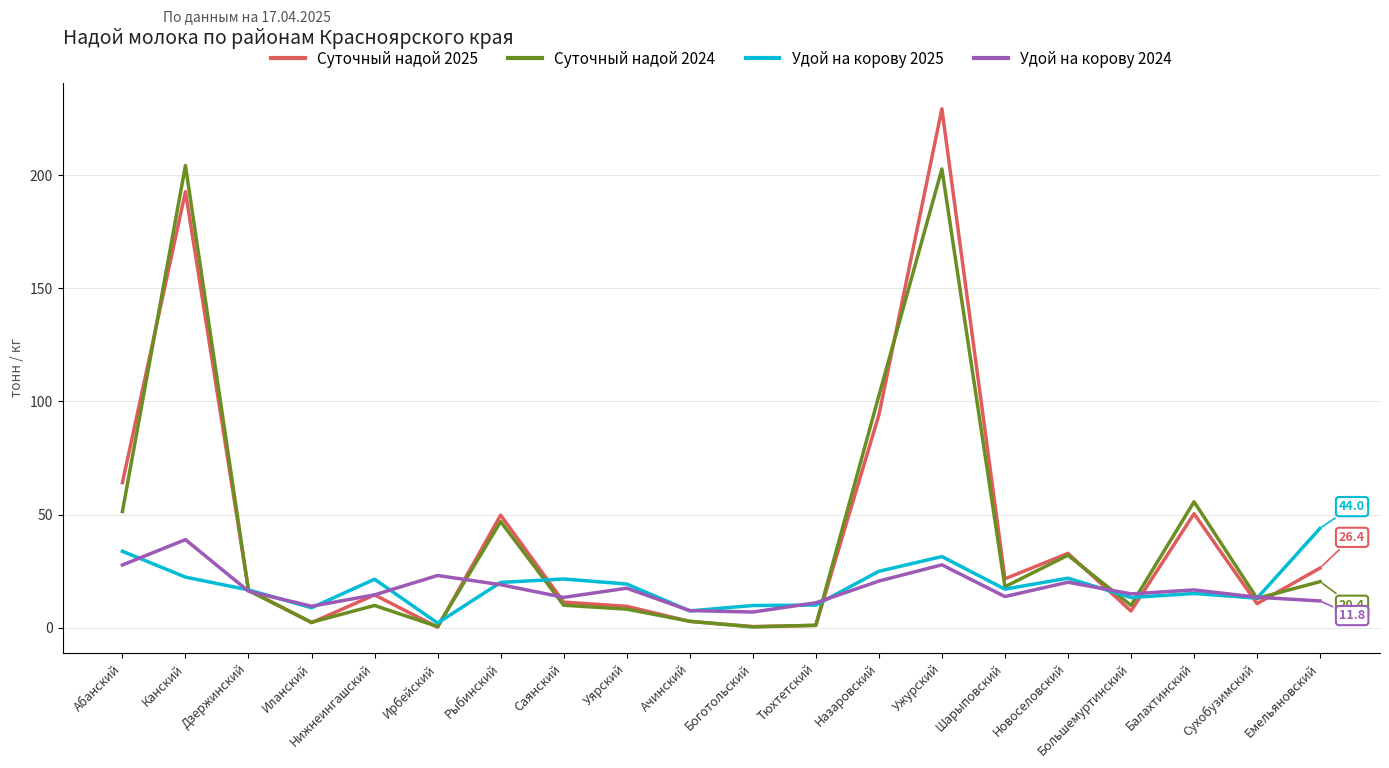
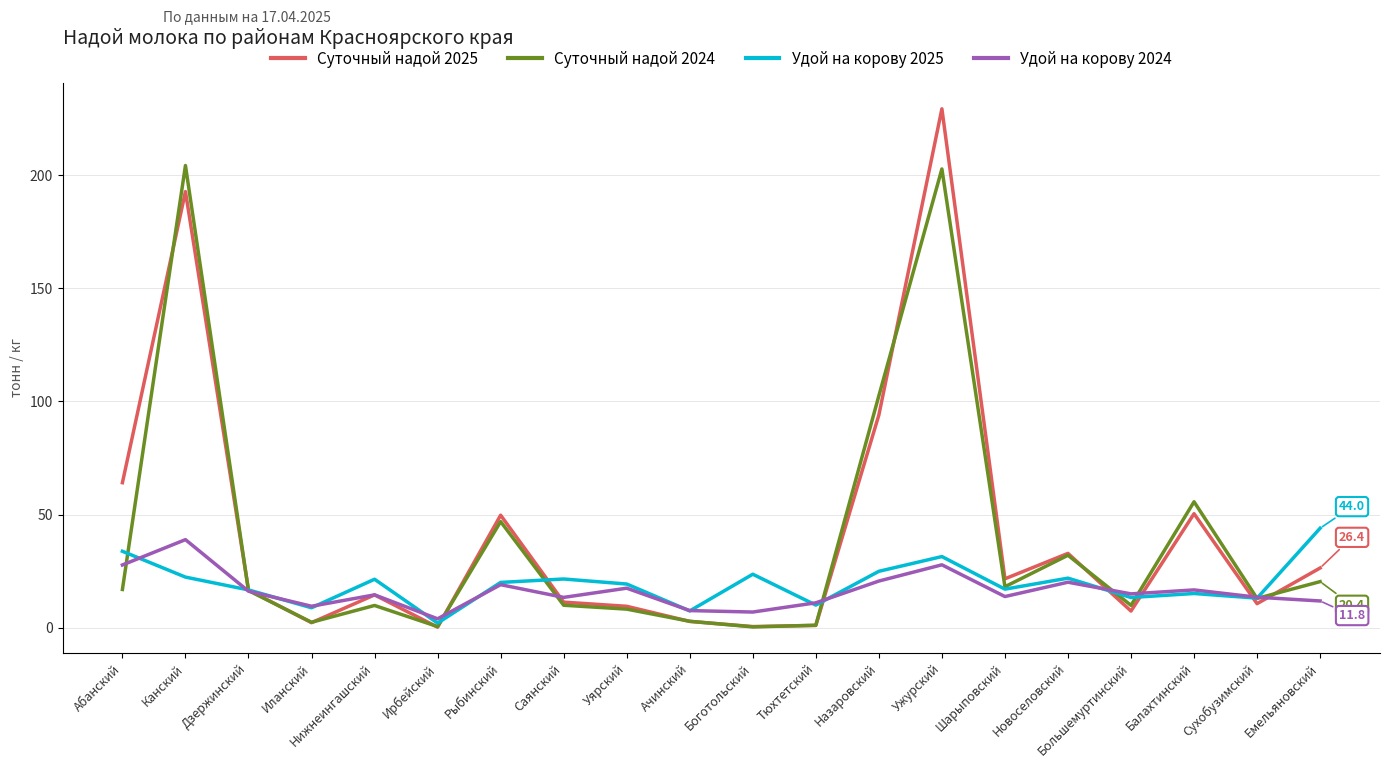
  {
    "Суточный надой 2025": {
      "Абанский": 64,
      "Канский": 193,
      "Рыбинский": 50,
      "Саянский": 11,
      "Уярский": 9,
      "Назаровский": 94,
      "Ужурский": 229,
      "Шарыповский": 22,
      "Большемуртинский": 7,
      "Балахтинский": 50,
      "Сухобузимский": 11
    },
    "Суточный надой 2024": {
-     "Абанский": 51,
+     "Абанский": 17,
      "Канский": 204,
      "Нижнеингашский": 10,
      "Рыбинский": 47,
      "Саянский": 10,
      "Уярский": 8,
      "Назаровский": 103,
      "Ужурский": 203,
      "Большемуртинский": 10,
      "Балахтинский": 56
    },
    "Удой на корову 2025": {
      "Абанский": 34,
      "Канский": 22,
      "Нижнеингашский": 21,
      "Ирбейский": 2,
      "Саянский": 22,
      "Уярский": 19,
-     "Боготольский": 10,
+     "Боготольский": 24,
      "Назаровский": 25,
      "Ужурский": 31,
      "Новоселовский": 22,
      "Большемуртинский": 13,
      "Балахтинский": 15
    },
    "Удой на корову 2024": {
      "Абанский": 28,
      "Канский": 39,
-     "Ирбейский": 23,
+     "Ирбейский": 4,
      "Саянский": 13,
      "Уярский": 17,
      "Боготольский": 7,
      "Назаровский": 21,
      "Ужурский": 28,
      "Шарыповский": 14,
      "Новоселовский": 20,
      "Большемуртинский": 15,
      "Балахтинский": 17
    }
  }
